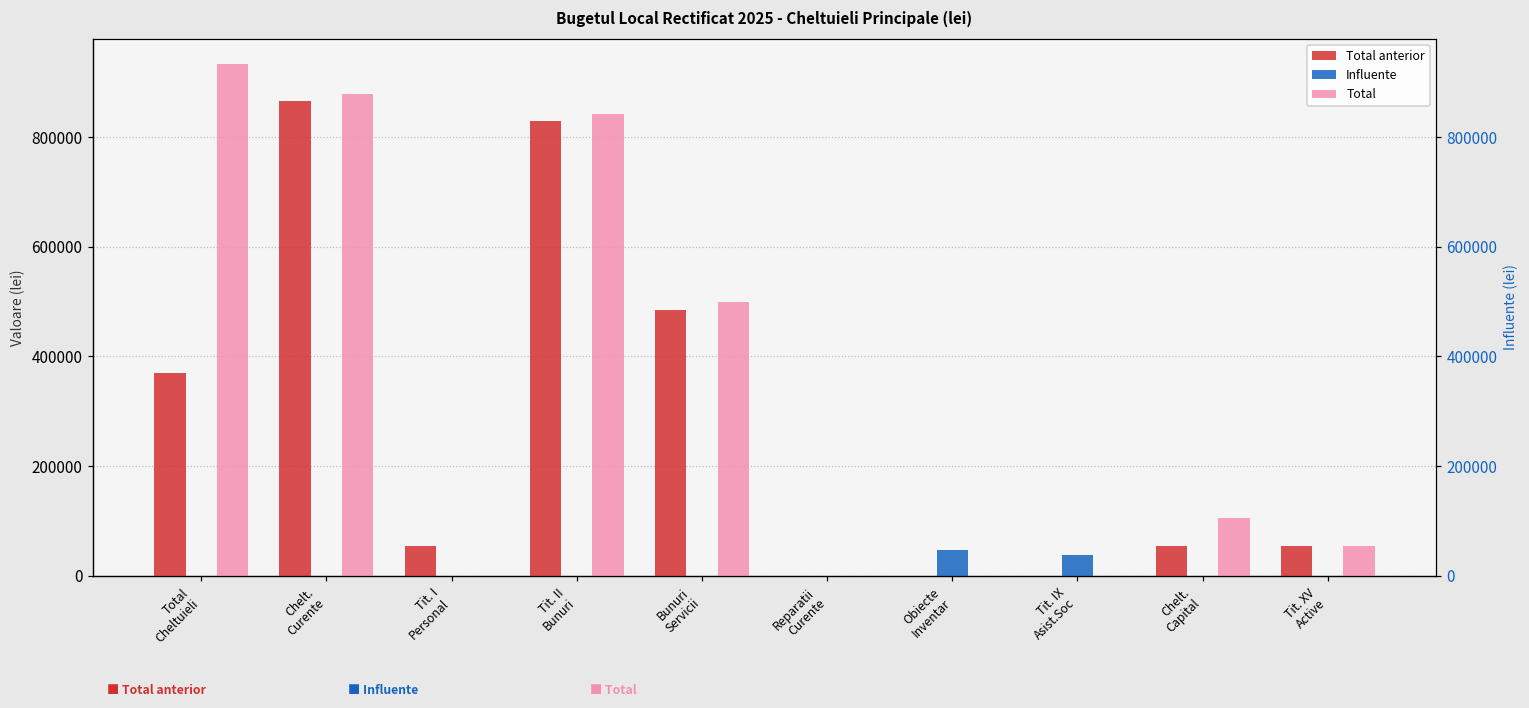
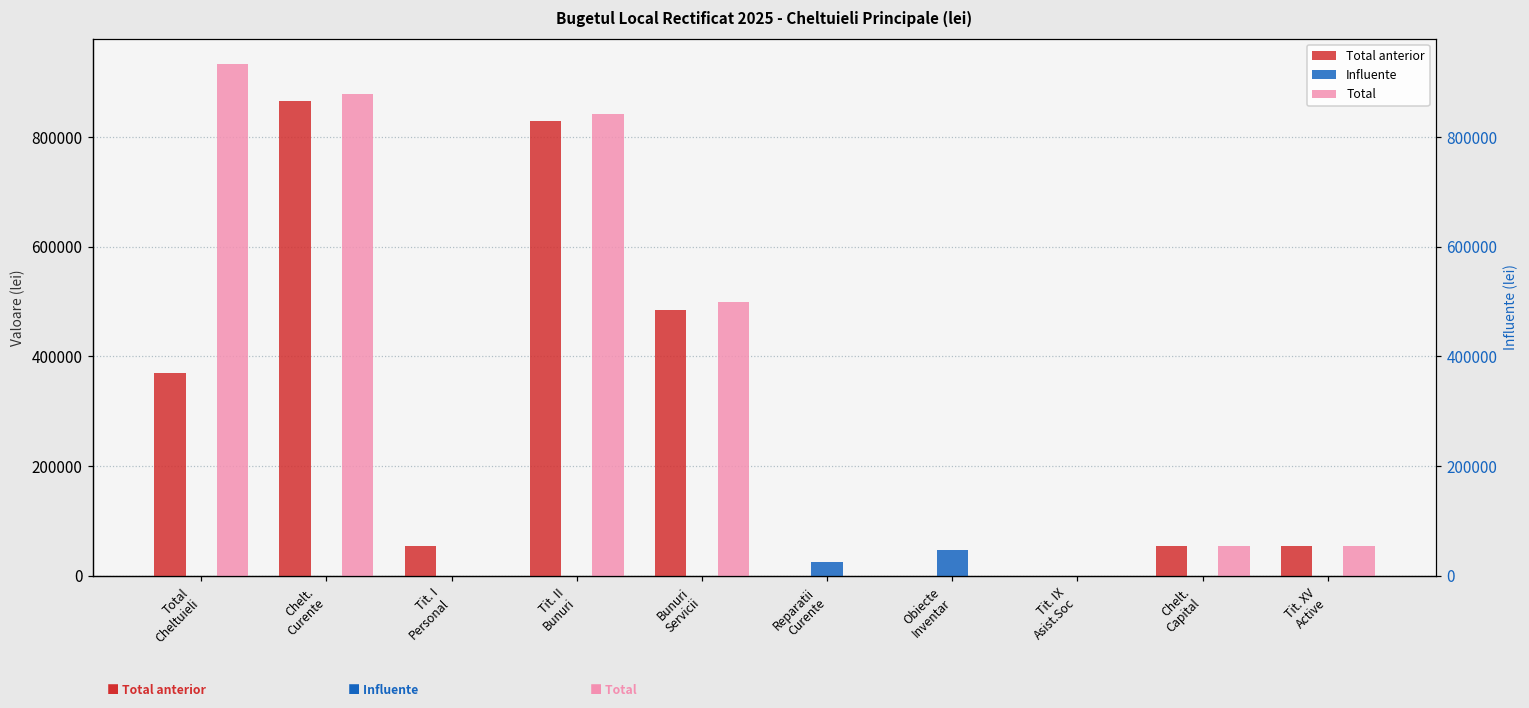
  {
    "Total anterior": {
      "Total Cheltuieli": 370000,
      "Chelt. Curente": 870000,
      "Tit. I Personal": 50000,
      "Tit. II Bunuri": 830000,
      "Bunuri Servicii": 490000,
      "Chelt. Capital": 50000,
      "Tit. XV Active": 50000
    },
    "Influente": {
      "Tit. I Personal": 0,
-     "Reparatii Curente": 0,
+     "Reparatii Curente": 20000,
      "Obiecte Inventar": 50000,
-     "Tit. IX Asist.Soc": 40000,
+     "Tit. IX Asist.Soc": 0,
      "Chelt. Capital": 0,
      "Tit. XV Active": 0
    },
    "Total": {
      "Total Cheltuieli": 930000,
      "Chelt. Curente": 880000,
      "Tit. II Bunuri": 840000,
      "Bunuri Servicii": 500000,
-     "Chelt. Capital": 100000,
+     "Chelt. Capital": 50000,
      "Tit. XV Active": 50000
    }
  }
